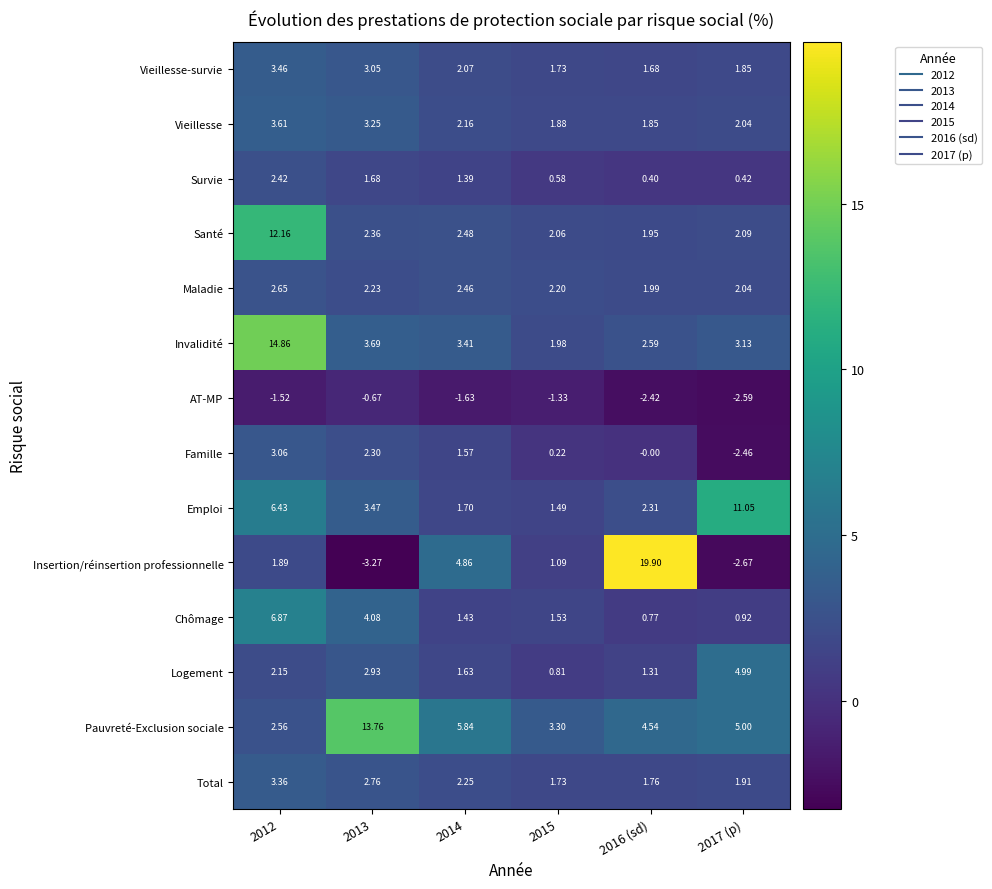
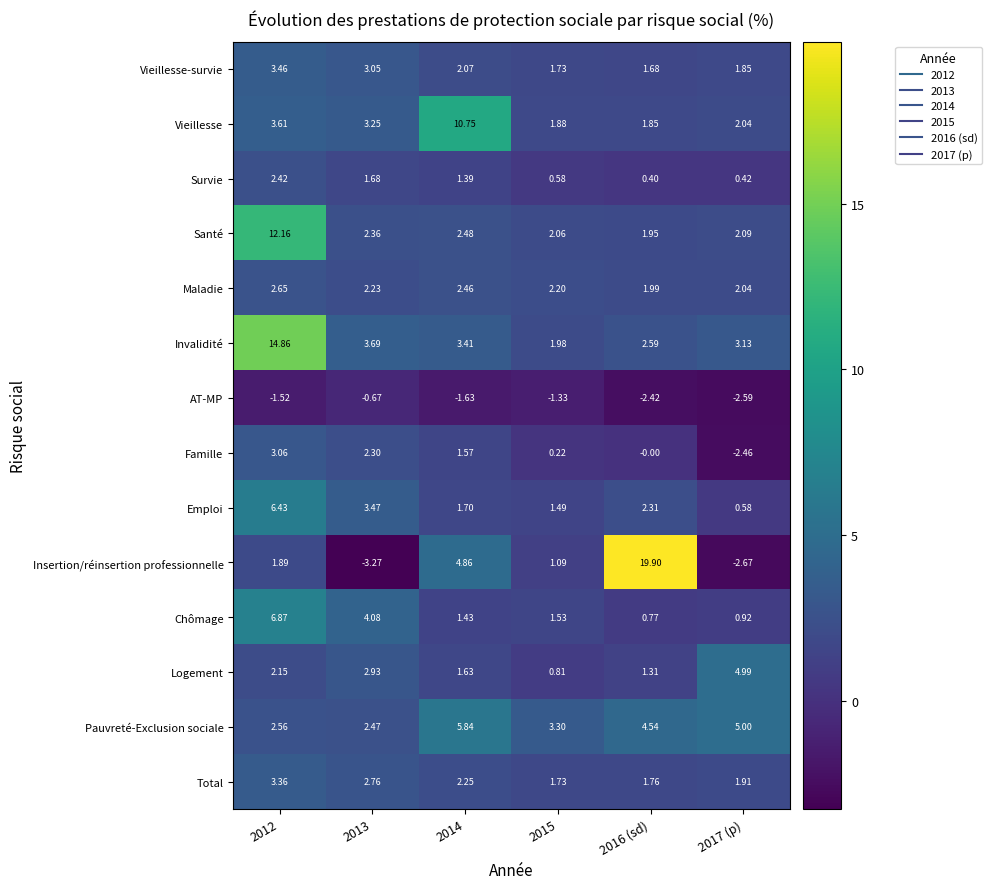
  {
    "Vieillesse-survie": {
      "2012": 3.46,
      "2013": 3.05,
      "2014": 2.07,
      "2015": 1.73,
      "2016 (sd)": 1.68,
      "2017 (p)": 1.85
    },
    "Vieillesse": {
      "2012": 3.61,
      "2013": 3.25,
-     "2014": 2.16,
+     "2014": 10.75,
      "2015": 1.88,
      "2016 (sd)": 1.85,
      "2017 (p)": 2.04
    },
    "Survie": {
      "2012": 2.42,
      "2013": 1.68,
      "2014": 1.39,
      "2015": 0.58,
      "2016 (sd)": 0.40,
      "2017 (p)": 0.42
    },
    "Santé": {
      "2012": 12.16,
      "2013": 2.36,
      "2014": 2.48,
      "2015": 2.06,
      "2016 (sd)": 1.95,
      "2017 (p)": 2.09
    },
    "Maladie": {
      "2012": 2.65,
      "2013": 2.23,
      "2014": 2.46,
      "2015": 2.20,
      "2016 (sd)": 1.99,
      "2017 (p)": 2.04
    },
    "Invalidité": {
      "2012": 14.86,
      "2013": 3.69,
      "2014": 3.41,
      "2015": 1.98,
      "2016 (sd)": 2.59,
      "2017 (p)": 3.13
    },
    "AT-MP": {
      "2012": -1.52,
      "2013": -0.67,
      "2014": -1.63,
      "2015": -1.33,
      "2016 (sd)": -2.42,
      "2017 (p)": -2.59
    },
    "Famille": {
      "2012": 3.06,
      "2013": 2.30,
      "2014": 1.57,
      "2015": 0.22,
      "2016 (sd)": -0.00,
      "2017 (p)": -2.46
    },
    "Emploi": {
      "2012": 6.43,
      "2013": 3.47,
      "2014": 1.70,
      "2015": 1.49,
      "2016 (sd)": 2.31,
-     "2017 (p)": 11.05
+     "2017 (p)": 0.58
    },
    "Insertion/réinsertion professionnelle": {
      "2012": 1.89,
      "2013": -3.27,
      "2014": 4.86,
      "2015": 1.09,
      "2016 (sd)": 19.90,
      "2017 (p)": -2.67
    },
    "Chômage": {
      "2012": 6.87,
      "2013": 4.08,
      "2014": 1.43,
      "2015": 1.53,
      "2016 (sd)": 0.77,
      "2017 (p)": 0.92
    },
    "Logement": {
      "2012": 2.15,
      "2013": 2.93,
      "2014": 1.63,
      "2015": 0.81,
      "2016 (sd)": 1.31,
      "2017 (p)": 4.99
    },
    "Pauvreté-Exclusion sociale": {
      "2012": 2.56,
-     "2013": 13.76,
+     "2013": 2.47,
      "2014": 5.84,
      "2015": 3.30,
      "2016 (sd)": 4.54,
      "2017 (p)": 5.00
    },
    "Total": {
      "2012": 3.36,
      "2013": 2.76,
      "2014": 2.25,
      "2015": 1.73,
      "2016 (sd)": 1.76,
      "2017 (p)": 1.91
    }
  }
